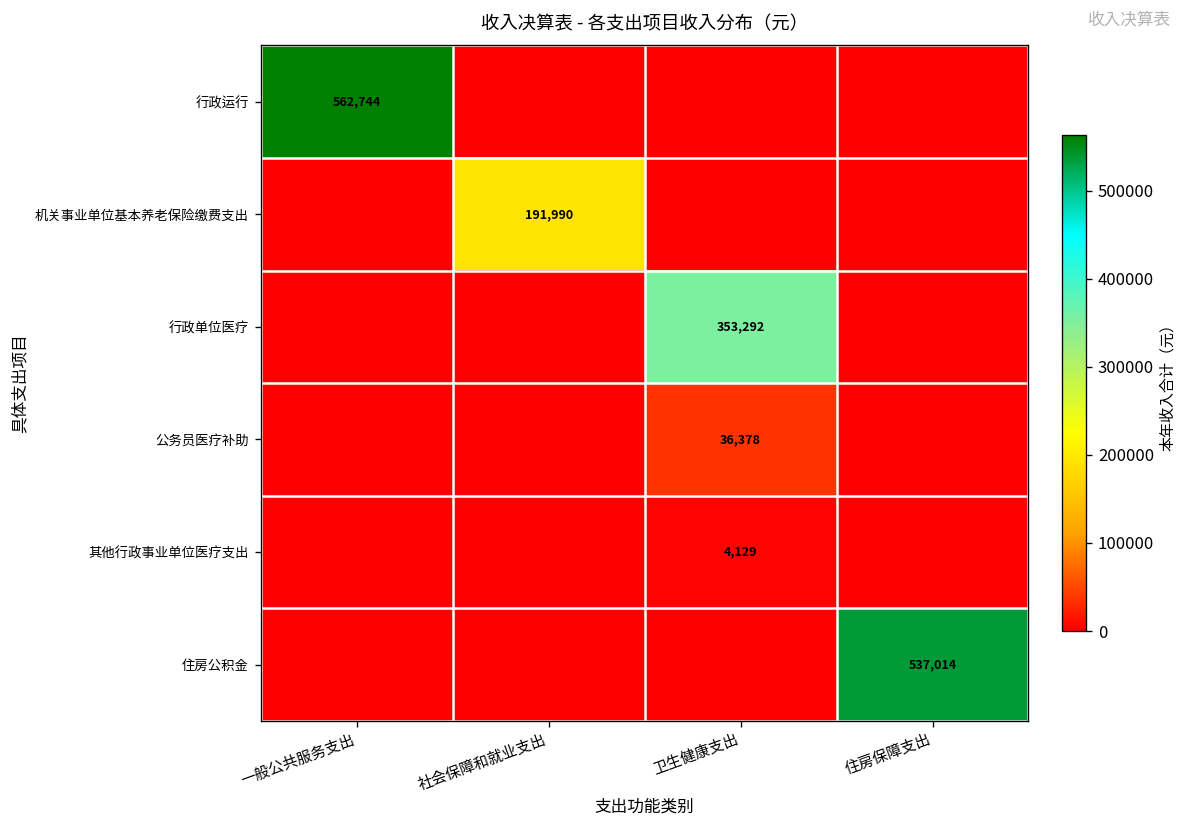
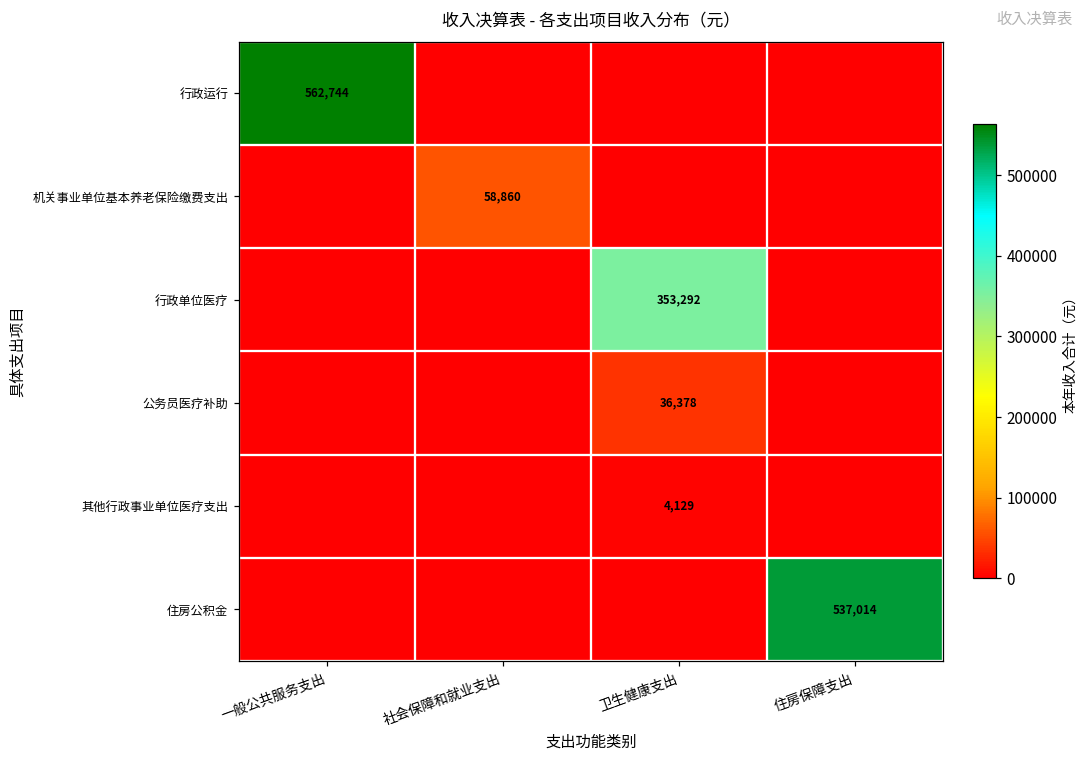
  {
    "行政运行": {
      "一般公共服务支出": "562,744"
    },
    "机关事业单位基本养老保险缴费支出": {
-     "社会保障和就业支出": "191,990"
+     "社会保障和就业支出": "58,860"
    },
    "行政单位医疗": {
      "卫生健康支出": "353,292"
    },
    "公务员医疗补助": {
      "卫生健康支出": "36,378"
    },
    "其他行政事业单位医疗支出": {
      "卫生健康支出": "4,129"
    },
    "住房公积金": {
      "住房保障支出": "537,014"
    }
  }
